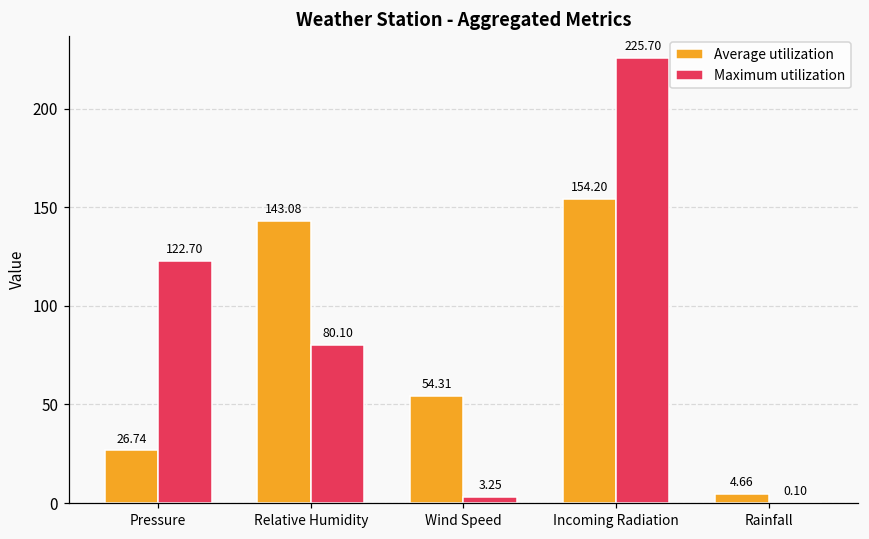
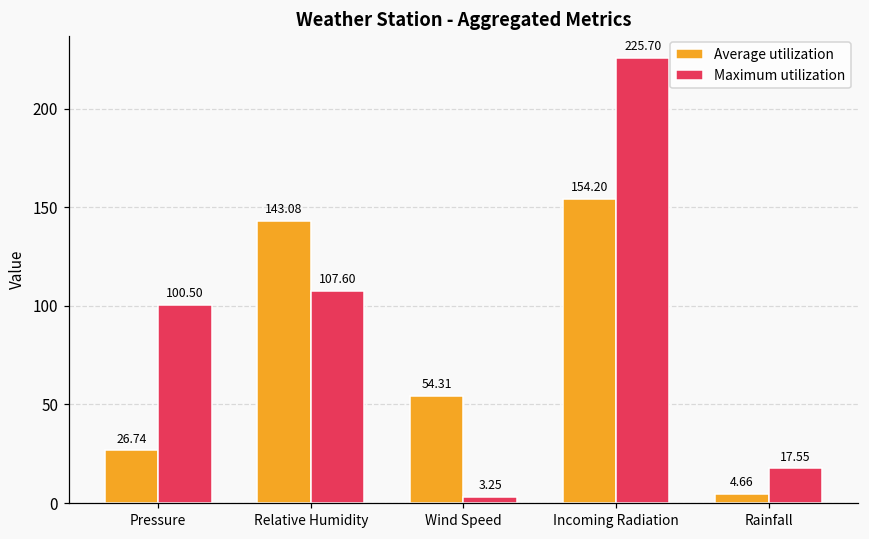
  {
    "Average utilization": {
      "Pressure": 26.74,
      "Relative Humidity": 143.08,
      "Wind Speed": 54.31,
      "Incoming Radiation": 154.20,
      "Rainfall": 4.66
    },
    "Maximum utilization": {
-     "Pressure": 122.70,
-     "Relative Humidity": 80.10,
+     "Pressure": 100.50,
+     "Relative Humidity": 107.60,
      "Wind Speed": 3.25,
      "Incoming Radiation": 225.70,
-     "Rainfall": 0.10
+     "Rainfall": 17.55
    }
  }
